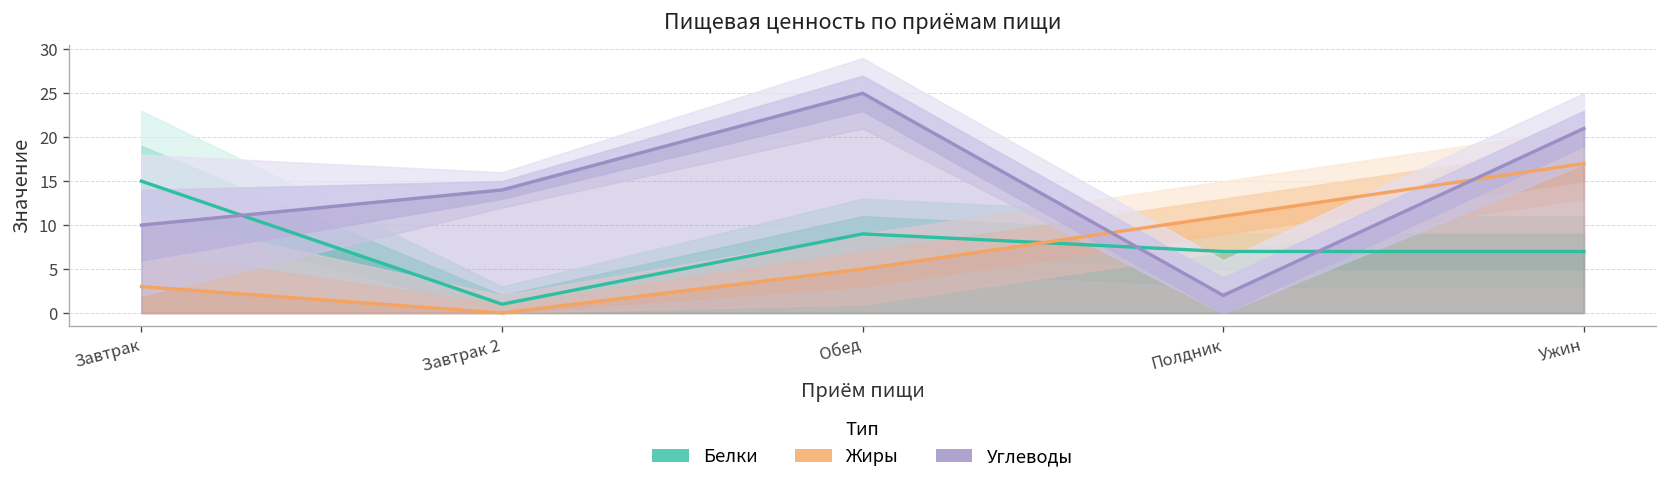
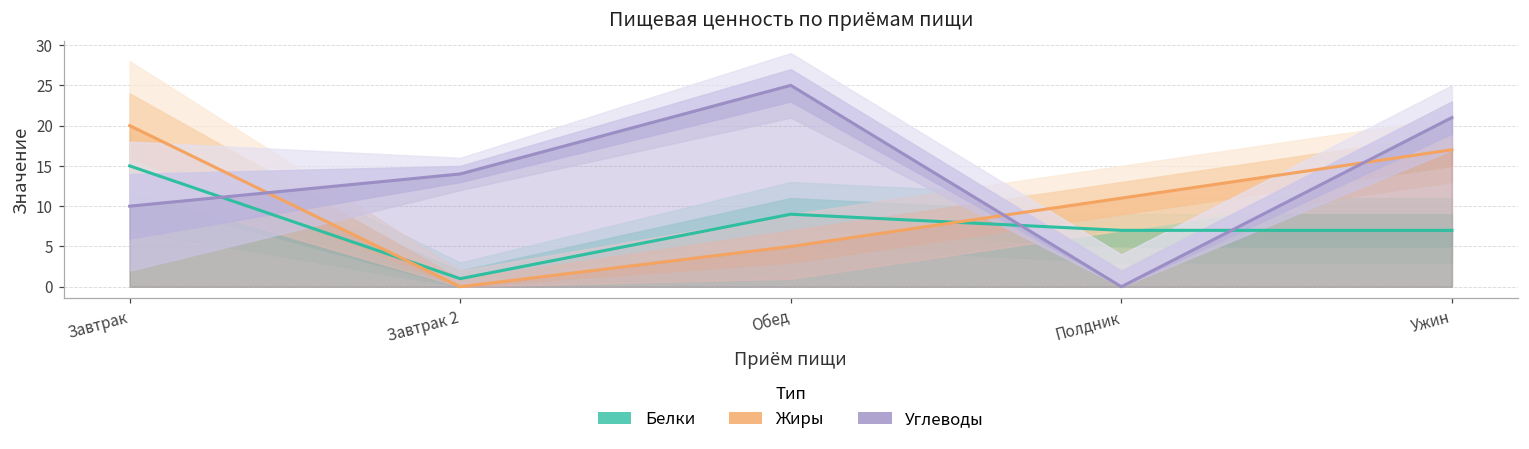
  {
    "Белки": {
      "Завтрак": 15,
      "Полдник": 7,
      "Ужин": 7
    },
    "Жиры": {
-     "Завтрак": 3,
+     "Завтрак": 20,
      "Завтрак 2": 0,
      "Обед": 5,
      "Ужин": 17
    },
    "Углеводы": {
      "Завтрак": 10,
      "Завтрак 2": 14,
      "Обед": 25,
-     "Полдник": 2
+     "Полдник": 0
    }
  }
